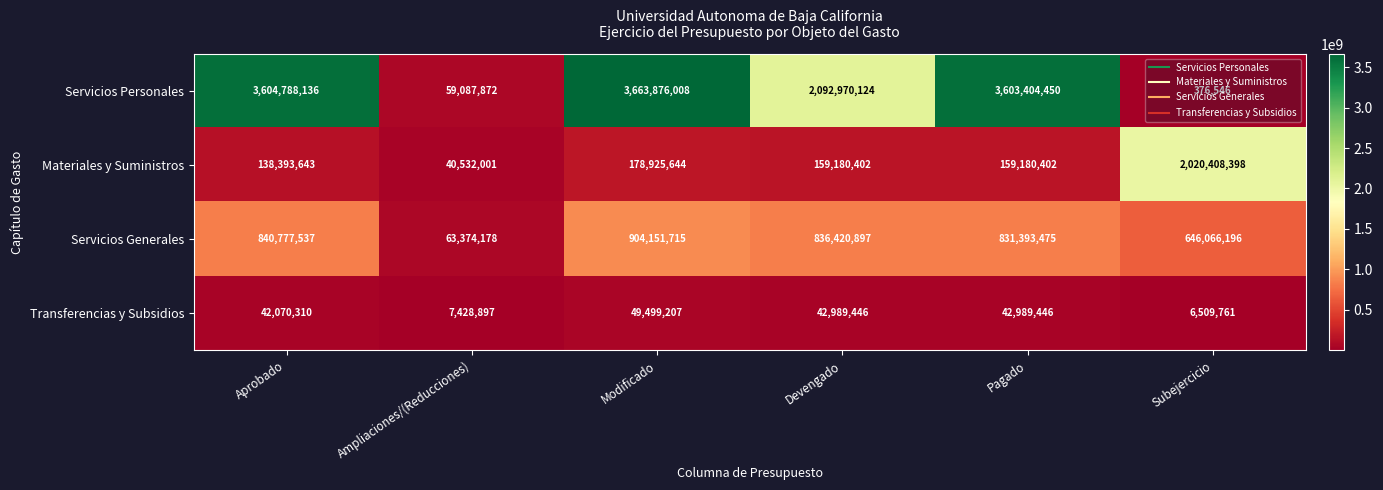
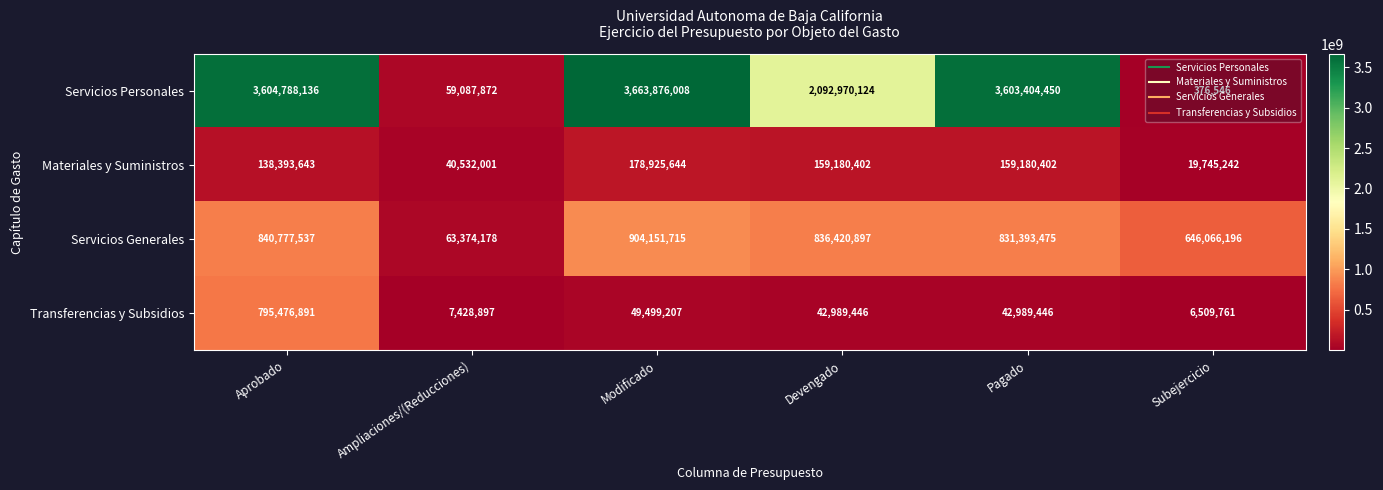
  {
    "Servicios Personales": {
      "Aprobado": "3,604,788,136",
      "Ampliaciones/(Reducciones)": "59,087,872",
      "Modificado": "3,663,876,008",
      "Devengado": "2,092,970,124",
      "Pagado": "3,603,404,450"
    },
    "Materiales y Suministros": {
      "Aprobado": "138,393,643",
      "Ampliaciones/(Reducciones)": "40,532,001",
      "Modificado": "178,925,644",
      "Devengado": "159,180,402",
      "Pagado": "159,180,402",
-     "Subejercicio": "2,020,408,398"
+     "Subejercicio": "19,745,242"
    },
    "Servicios Generales": {
      "Aprobado": "840,777,537",
      "Ampliaciones/(Reducciones)": "63,374,178",
      "Modificado": "904,151,715",
      "Devengado": "836,420,897",
      "Pagado": "831,393,475",
      "Subejercicio": "646,066,196"
    },
    "Transferencias y Subsidios": {
-     "Aprobado": "42,070,310",
+     "Aprobado": "795,476,891",
      "Ampliaciones/(Reducciones)": "7,428,897",
      "Modificado": "49,499,207",
      "Devengado": "42,989,446",
      "Pagado": "42,989,446",
      "Subejercicio": "6,509,761"
    }
  }
